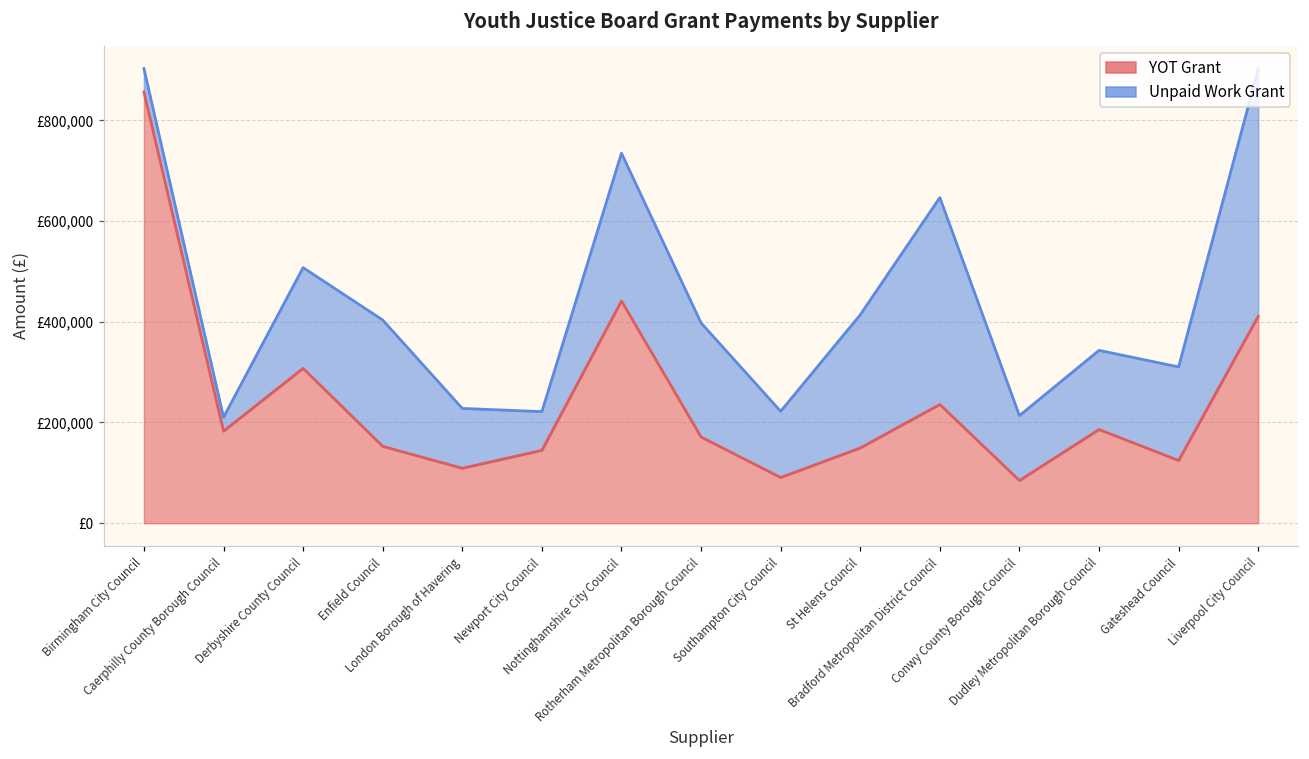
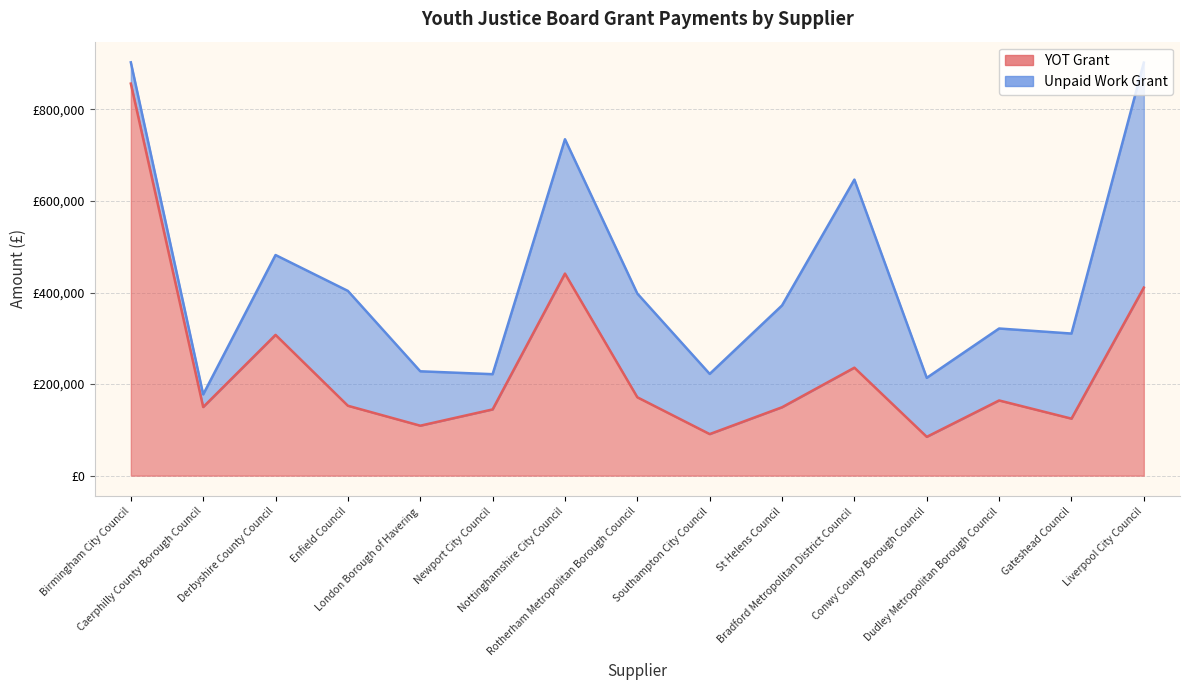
  {
    "YOT Grant": {
      "Birmingham City Council": "£860,000",
-     "Caerphilly County Borough Council": "£180,000",
+     "Caerphilly County Borough Council": "£150,000",
      "Derbyshire County Council": "£310,000",
      "Enfield Council": "£150,000",
      "London Borough of Havering": "£110,000",
      "Newport City Council": "£140,000",
      "Nottinghamshire City Council": "£440,000",
      "Rotherham Metropolitan Borough Council": "£170,000",
      "Southampton City Council": "£90,000",
      "St Helens Council": "£150,000",
      "Bradford Metropolitan District Council": "£240,000",
      "Conwy County Borough Council": "£80,000",
-     "Dudley Metropolitan Borough Council": "£190,000",
+     "Dudley Metropolitan Borough Council": "£160,000",
      "Gateshead Council": "£120,000",
      "Liverpool City Council": "£410,000"
    },
    "Unpaid Work Grant": {
      "Birmingham City Council": "£50,000",
      "Caerphilly County Borough Council": "£30,000",
-     "Derbyshire County Council": "£200,000",
+     "Derbyshire County Council": "£170,000",
      "Enfield Council": "£250,000",
      "London Borough of Havering": "£120,000",
      "Newport City Council": "£80,000",
      "Nottinghamshire City Council": "£290,000",
      "Rotherham Metropolitan Borough Council": "£230,000",
      "Southampton City Council": "£130,000",
-     "St Helens Council": "£260,000",
+     "St Helens Council": "£220,000",
      "Bradford Metropolitan District Council": "£410,000",
      "Conwy County Borough Council": "£130,000",
      "Dudley Metropolitan Borough Council": "£160,000",
      "Gateshead Council": "£190,000"
    }
  }
